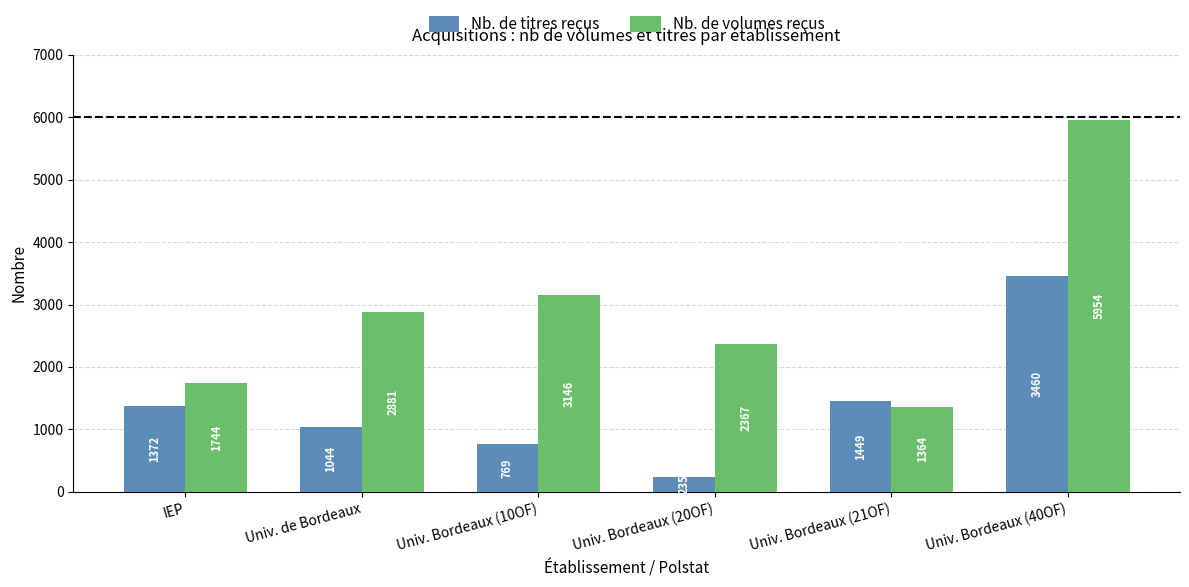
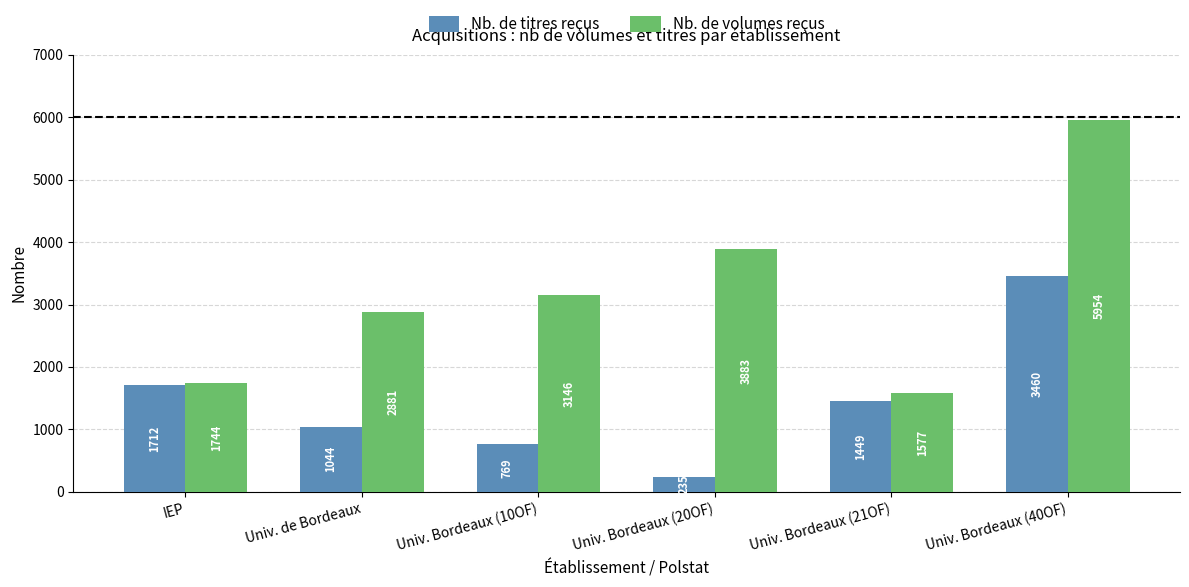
  {
    "Nb. de titres reçus": {
-     "IEP": 1372,
+     "IEP": 1712,
      "Univ. de Bordeaux": 1044,
      "Univ. Bordeaux (10OF)": 769,
      "Univ. Bordeaux (20OF)": 235,
      "Univ. Bordeaux (21OF)": 1449,
      "Univ. Bordeaux (40OF)": 3460
    },
    "Nb. de volumes reçus": {
      "IEP": 1744,
      "Univ. de Bordeaux": 2881,
      "Univ. Bordeaux (10OF)": 3146,
-     "Univ. Bordeaux (20OF)": 2367,
-     "Univ. Bordeaux (21OF)": 1364,
+     "Univ. Bordeaux (20OF)": 3883,
+     "Univ. Bordeaux (21OF)": 1577,
      "Univ. Bordeaux (40OF)": 5954
    }
  }
